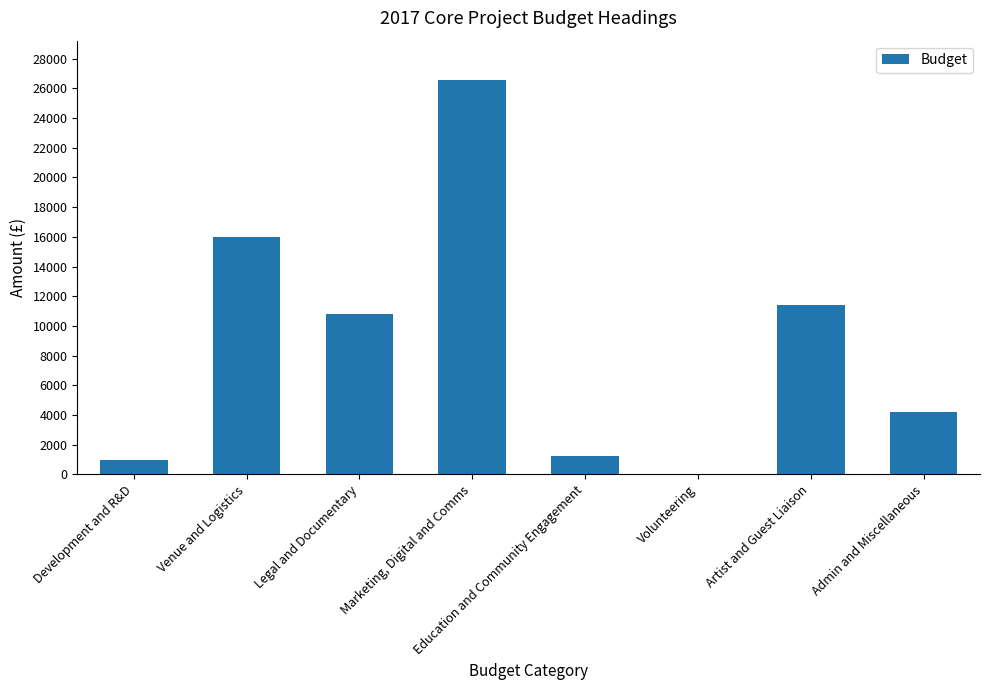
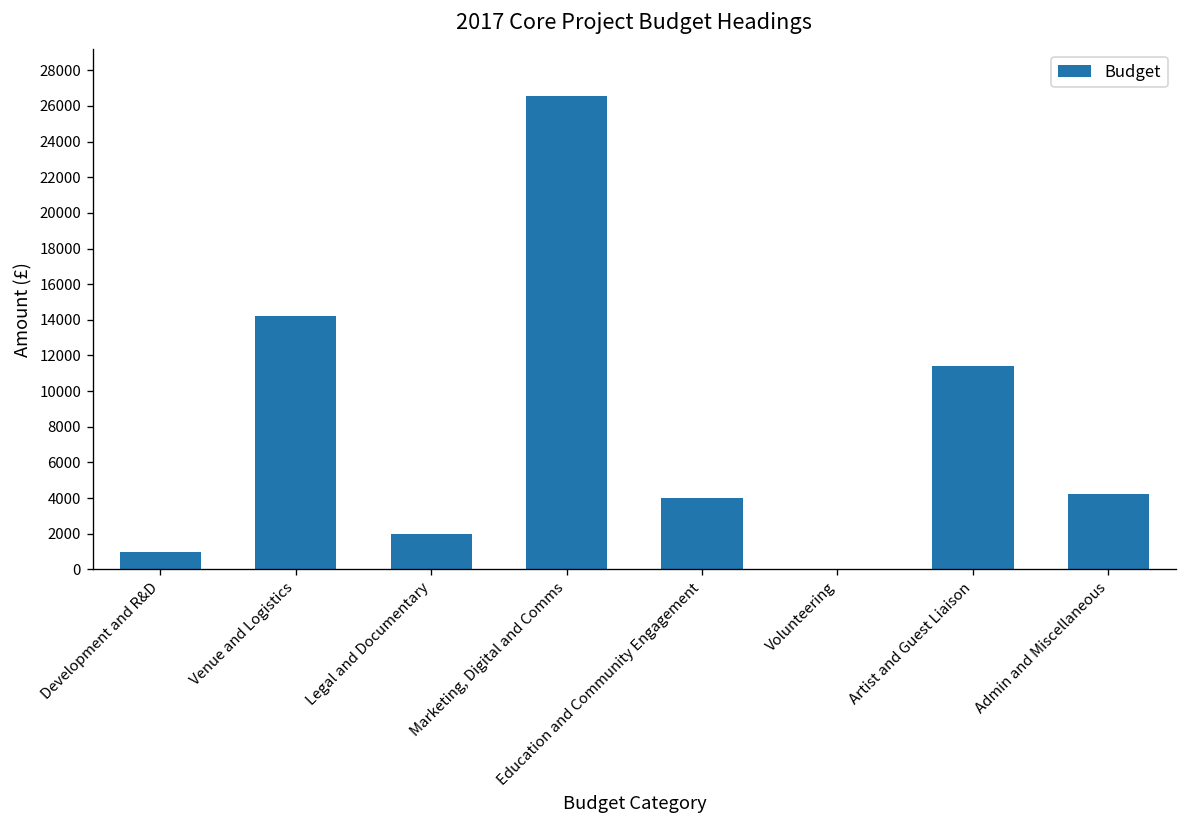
  {
    "Development and R&D": 1000,
-   "Venue and Logistics": 16000,
-   "Legal and Documentary": 10800,
+   "Venue and Logistics": 14200,
+   "Legal and Documentary": 2000,
    "Marketing, Digital and Comms": 26600,
-   "Education and Community Engagement": 1200,
+   "Education and Community Engagement": 4000,
    "Volunteering": 0,
    "Artist and Guest Liaison": 11400,
    "Admin and Miscellaneous": 4200
  }
